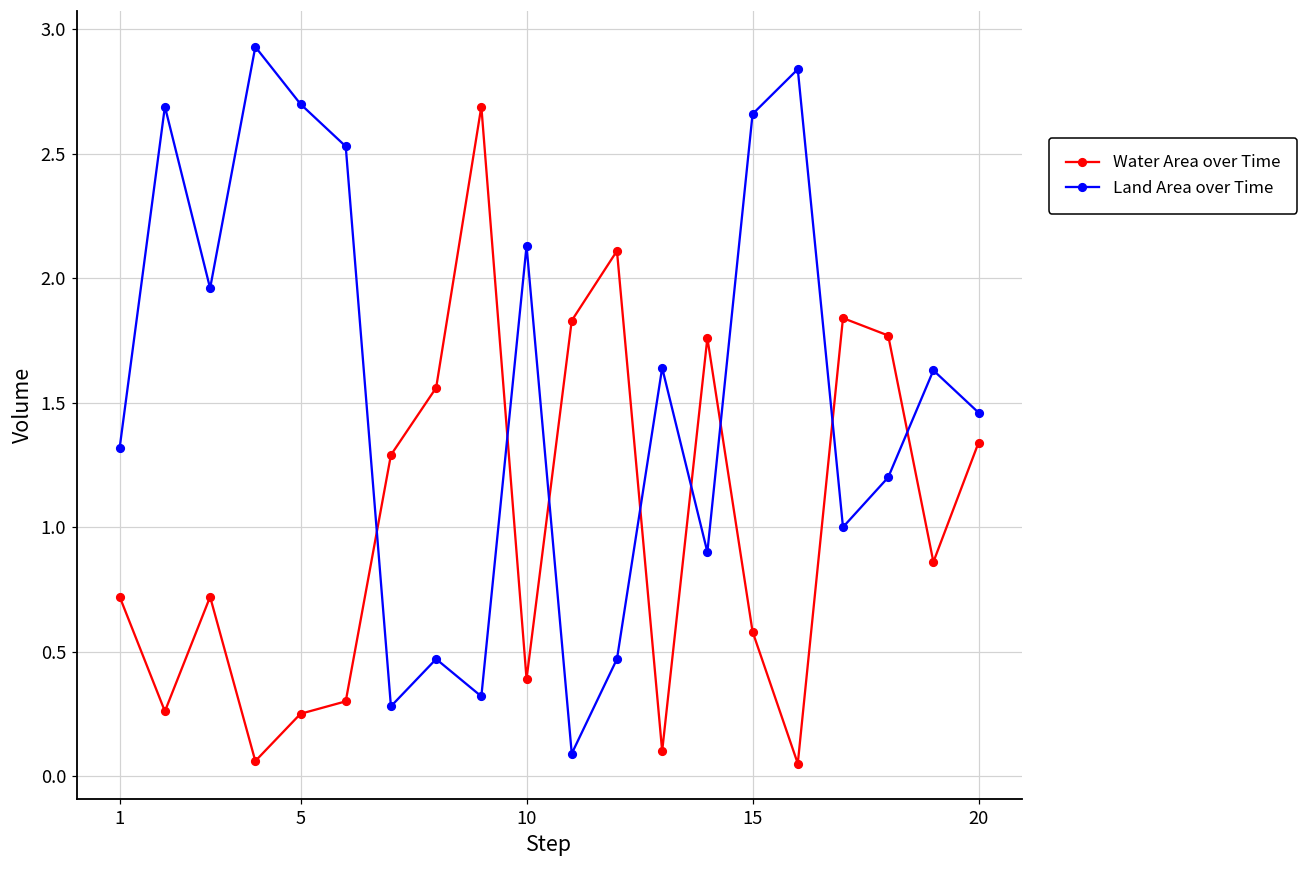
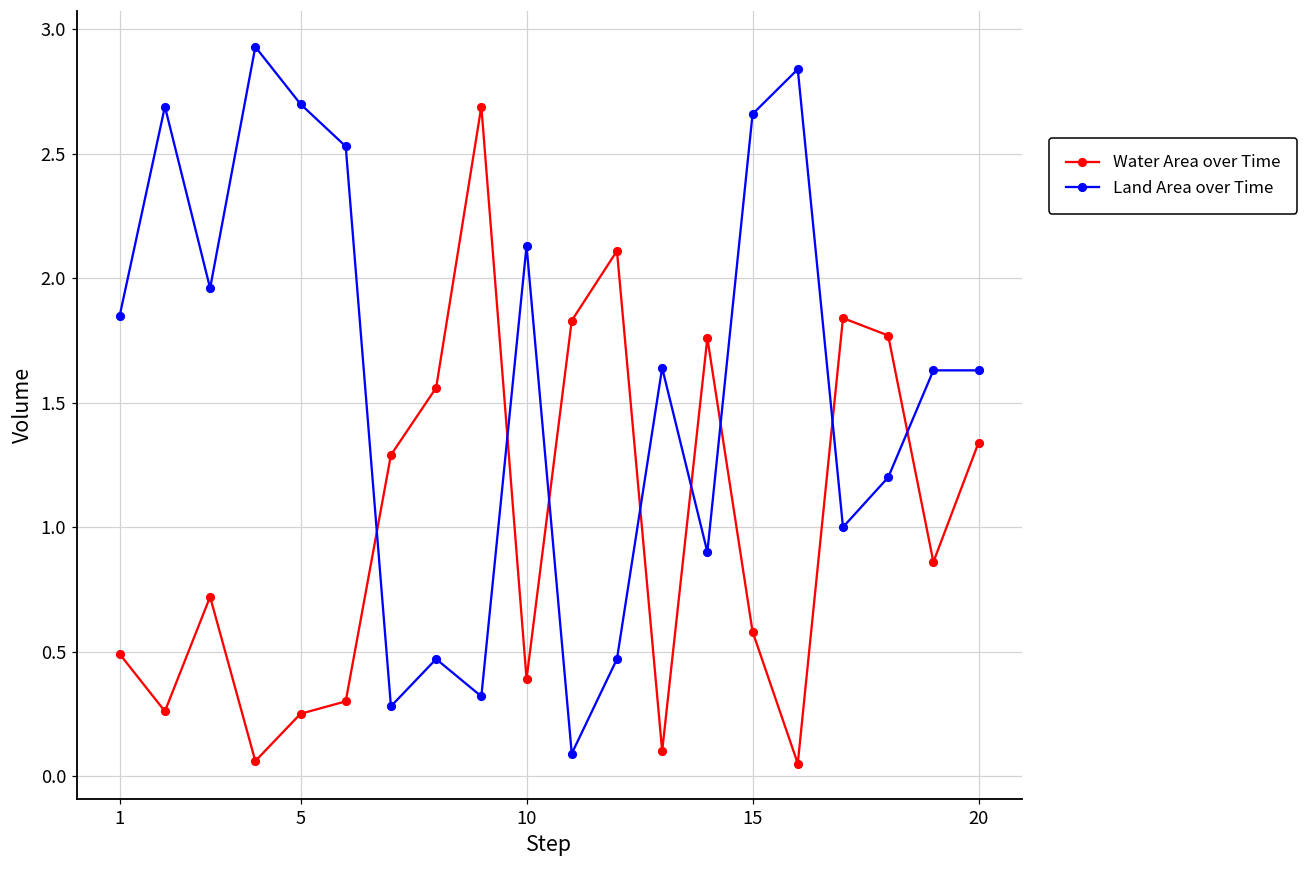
  {
    "Water Area over Time": {
-     "1": 0.72,
+     "1": 0.49,
      "5": 0.25,
      "10": 0.39,
      "15": 0.58,
      "20": 1.34
    },
    "Land Area over Time": {
-     "1": 1.32,
+     "1": 1.85,
      "5": 2.70,
      "10": 2.13,
      "15": 2.66,
-     "20": 1.46
+     "20": 1.63
    }
  }
